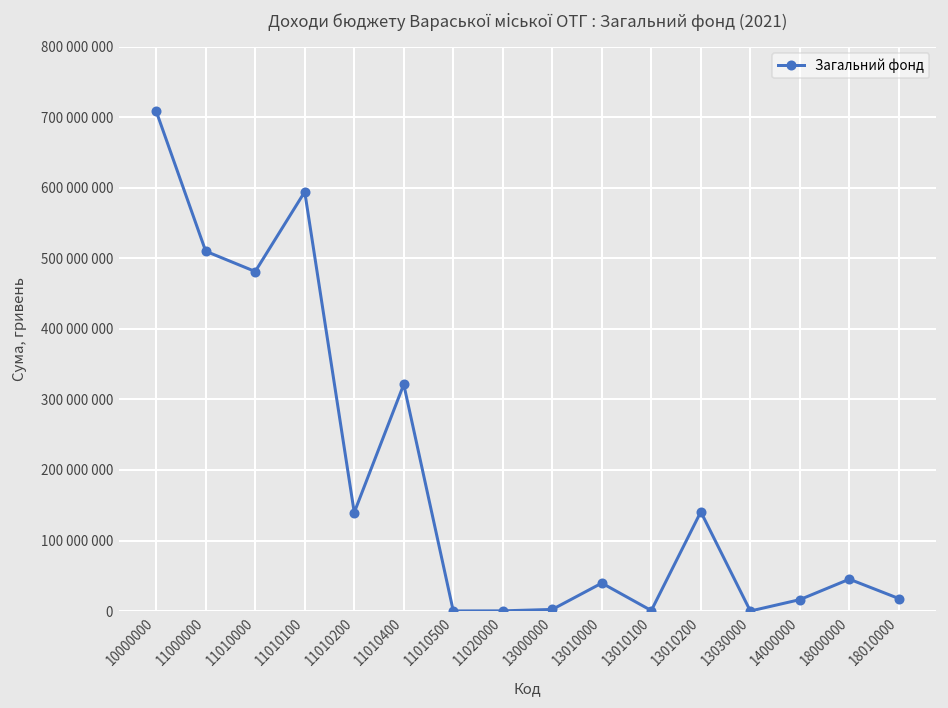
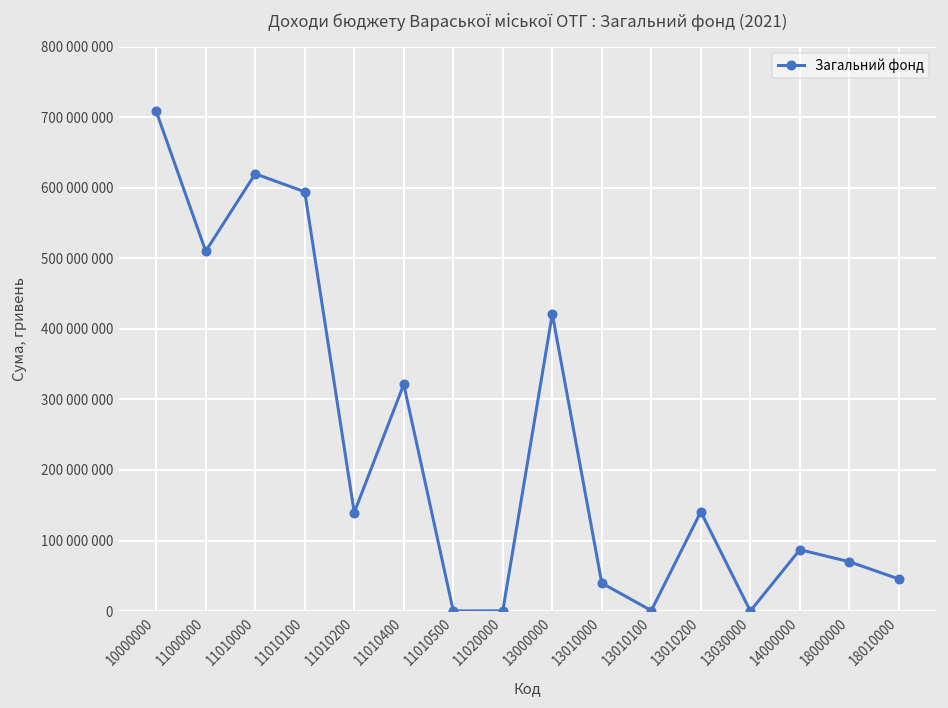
  {
    "10000000": 710000000,
    "11000000": 510000000,
-   "11010000": 480000000,
+   "11010000": 620000000,
    "11010100": 590000000,
    "11010200": 140000000,
    "11010400": 320000000,
    "11010500": 0,
    "11020000": 0,
-   "13000000": 0,
+   "13000000": 420000000,
    "13010000": 40000000,
    "13010100": 0,
    "13010200": 140000000,
    "13030000": 0,
-   "14000000": 20000000,
-   "18000000": 50000000,
-   "18010000": 20000000
+   "14000000": 90000000,
+   "18000000": 70000000,
+   "18010000": 50000000
  }
